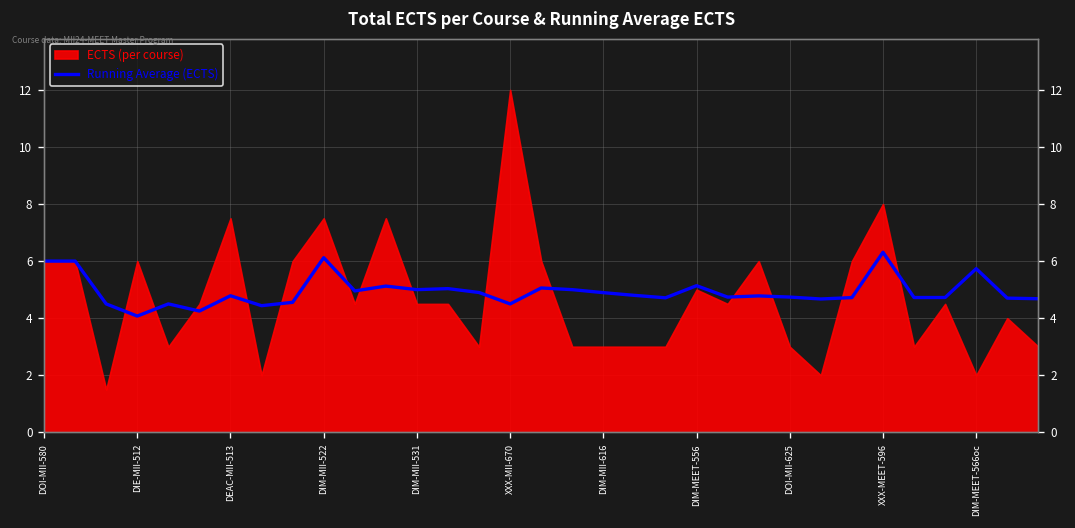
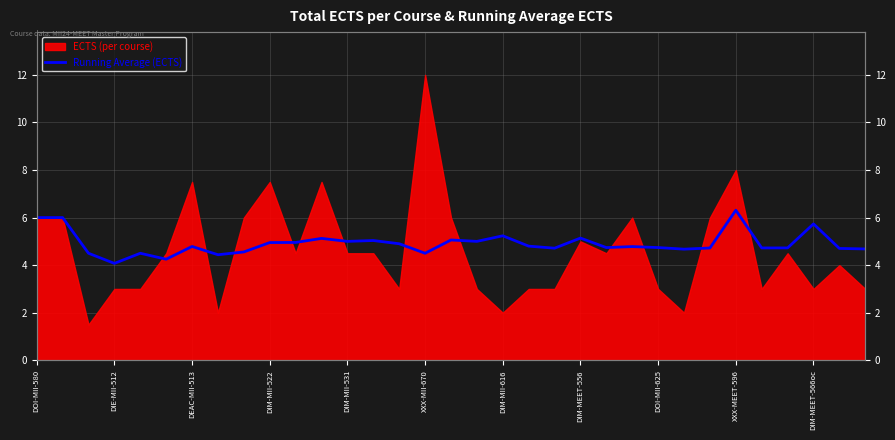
  {
    "ECTS (per course)": {
-     "DIE-MII-512": 6,
+     "DIE-MII-512": 3,
      "DEAC-MII-513": 7.5,
      "DIM-MII-522": 7.5,
      "DIM-MII-531": 4.5,
      "XXX-MII-670": 12,
-     "DIM-MII-616": 3,
+     "DIM-MII-616": 2,
      "DIM-MEET-556": 5,
      "DOI-MII-625": 3,
      "XXX-MEET-596": 8,
-     "DIM-MEET-566oc": 2
+     "DIM-MEET-566oc": 3
    },
    "Running Average (ECTS)": {
      "DIE-MII-512": 4.1,
      "DEAC-MII-513": 4.8,
-     "DIM-MII-522": 6.1,
+     "DIM-MII-522": 5.0,
      "DIM-MII-531": 5.0,
      "XXX-MII-670": 4.5,
-     "DIM-MII-616": 4.9,
+     "DIM-MII-616": 5.2,
      "DIM-MEET-556": 5.1,
      "DOI-MII-625": 4.7,
      "XXX-MEET-596": 6.3,
      "DIM-MEET-566oc": 5.7
    }
  }
